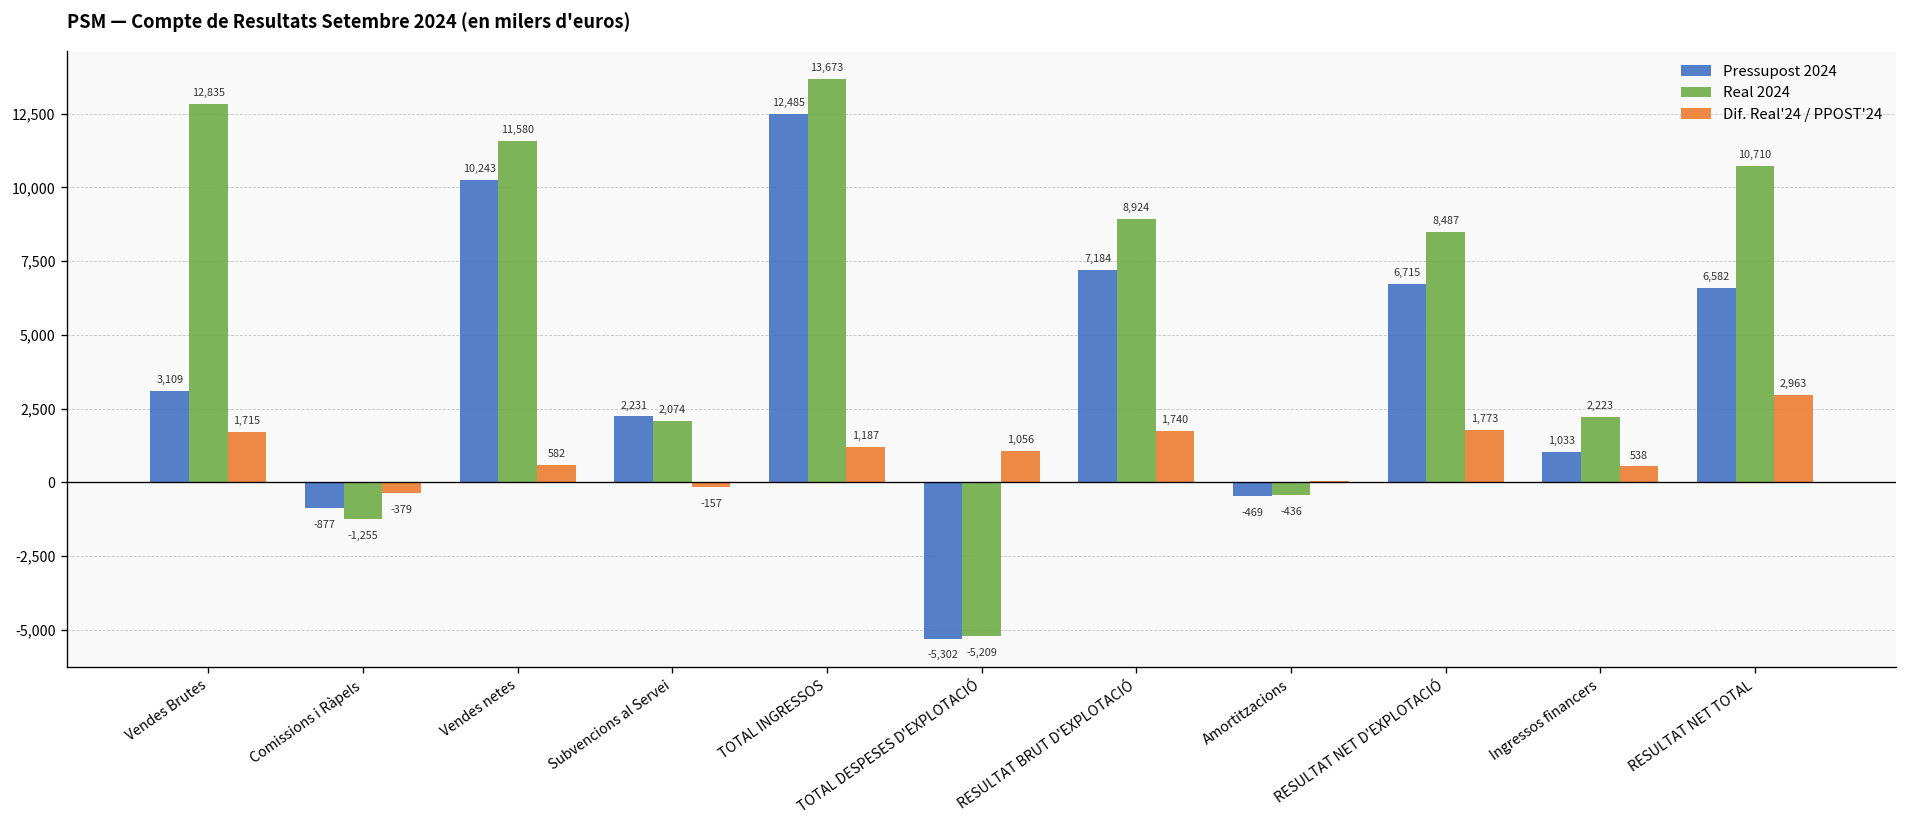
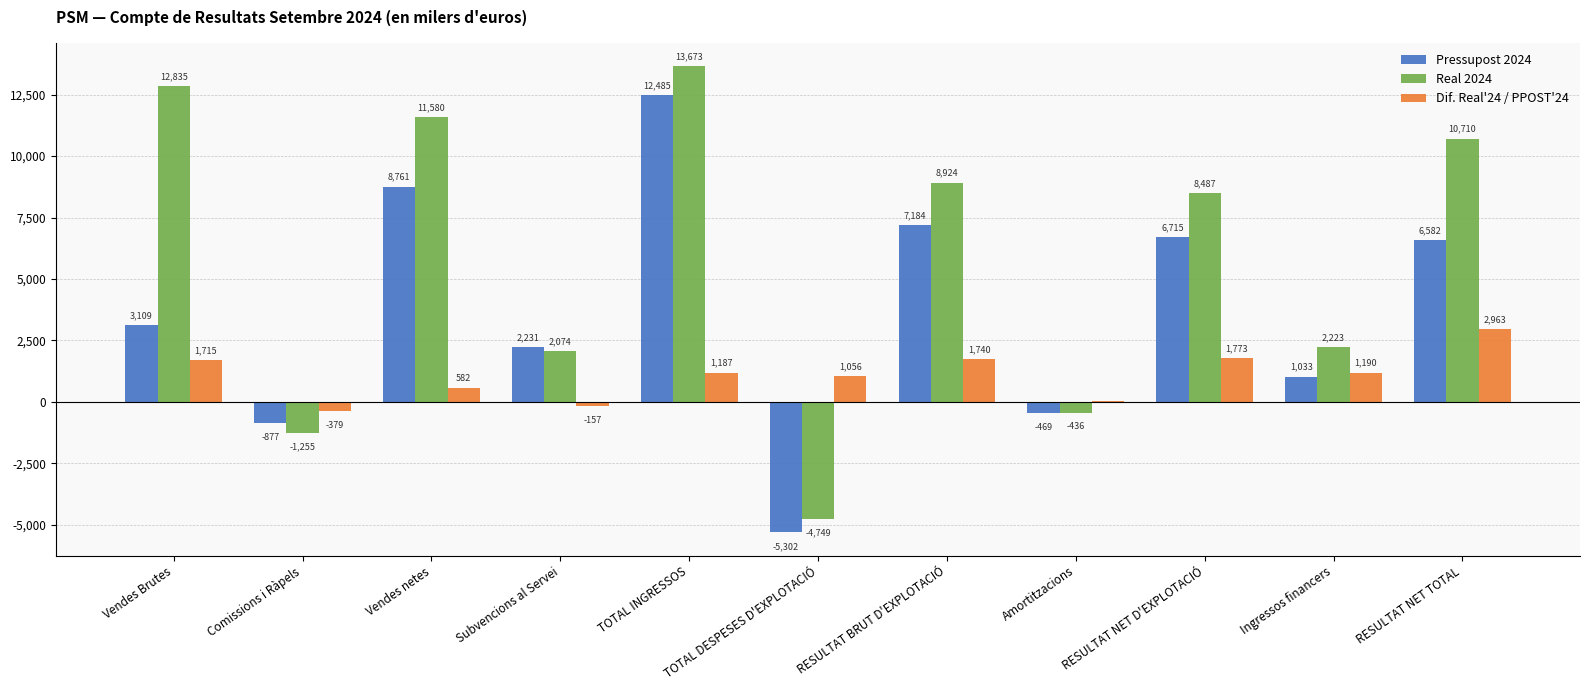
  {
    "Pressupost 2024": {
      "Vendes Brutes": "3,109",
      "Comissions i Ràpels": "-877",
-     "Vendes netes": "10,243",
+     "Vendes netes": "8,761",
      "Subvencions al Servei": "2,231",
      "TOTAL INGRESSOS": "12,485",
      "TOTAL DESPESES D'EXPLOTACIÓ": "-5,302",
      "RESULTAT BRUT D'EXPLOTACIÓ": "7,184",
      "Amortitzacions": "-469",
      "RESULTAT NET D'EXPLOTACIÓ": "6,715",
      "Ingressos financers": "1,033",
      "RESULTAT NET TOTAL": "6,582"
    },
    "Real 2024": {
      "Vendes Brutes": "12,835",
      "Comissions i Ràpels": "-1,255",
      "Vendes netes": "11,580",
      "Subvencions al Servei": "2,074",
      "TOTAL INGRESSOS": "13,673",
-     "TOTAL DESPESES D'EXPLOTACIÓ": "-5,209",
+     "TOTAL DESPESES D'EXPLOTACIÓ": "-4,749",
      "RESULTAT BRUT D'EXPLOTACIÓ": "8,924",
      "Amortitzacions": "-436",
      "RESULTAT NET D'EXPLOTACIÓ": "8,487",
      "Ingressos financers": "2,223",
      "RESULTAT NET TOTAL": "10,710"
    },
    "Dif. Real'24 / PPOST'24": {
      "Vendes Brutes": "1,715",
      "Comissions i Ràpels": "-379",
      "Vendes netes": "582",
      "Subvencions al Servei": "-157",
      "TOTAL INGRESSOS": "1,187",
      "TOTAL DESPESES D'EXPLOTACIÓ": "1,056",
      "RESULTAT BRUT D'EXPLOTACIÓ": "1,740",
      "RESULTAT NET D'EXPLOTACIÓ": "1,773",
-     "Ingressos financers": "538",
+     "Ingressos financers": "1,190",
      "RESULTAT NET TOTAL": "2,963"
    }
  }
